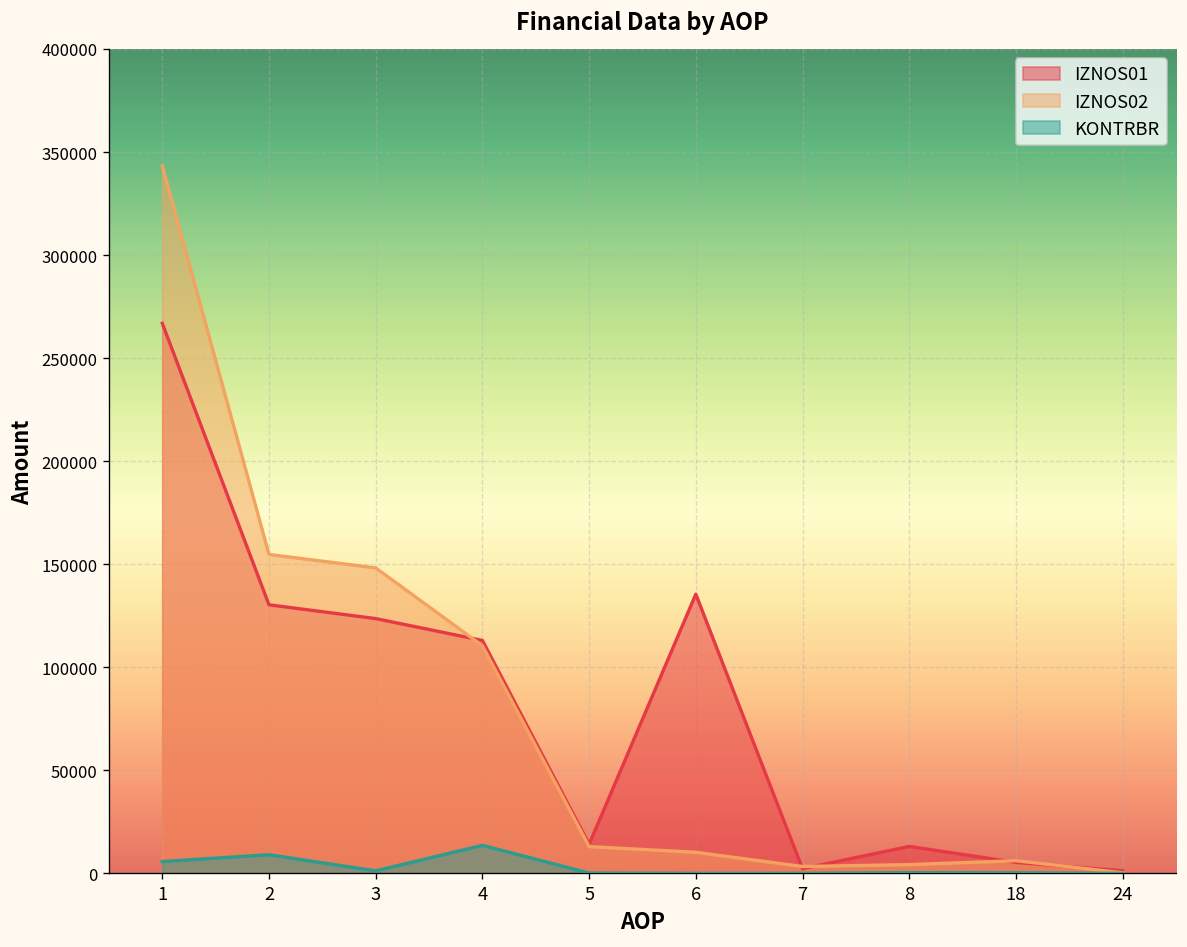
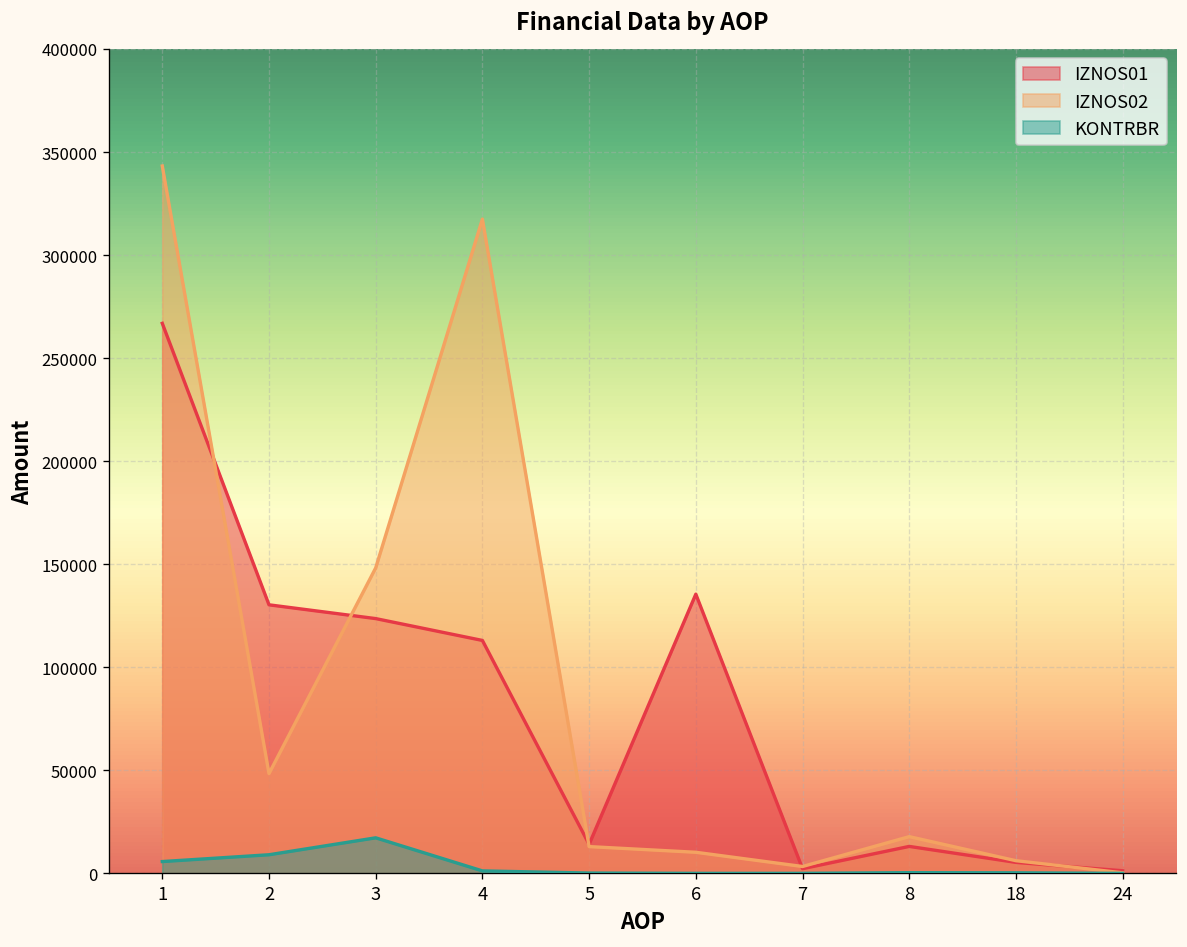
  {
    "IZNOS01": {
      "1": 267000,
      "2": 130000,
      "3": 124000,
      "4": 113000,
      "6": 136000,
      "8": 13000
    },
    "IZNOS02": {
      "1": 343000,
-     "2": 155000,
+     "2": 48000,
      "3": 148000,
-     "4": 110000,
+     "4": 317000,
      "6": 10000,
-     "8": 4000
+     "8": 18000
    },
    "KONTRBR": {
      "1": 6000,
      "2": 9000,
-     "3": 1000,
-     "4": 14000,
+     "3": 17000,
+     "4": 1000,
      "5": 0,
      "6": 0,
      "7": 0,
      "8": 0,
      "18": 0
    }
  }
